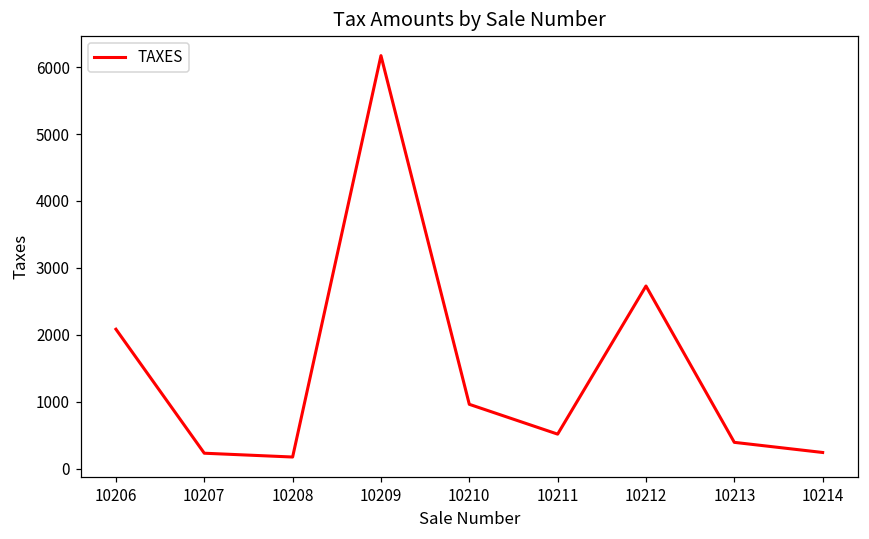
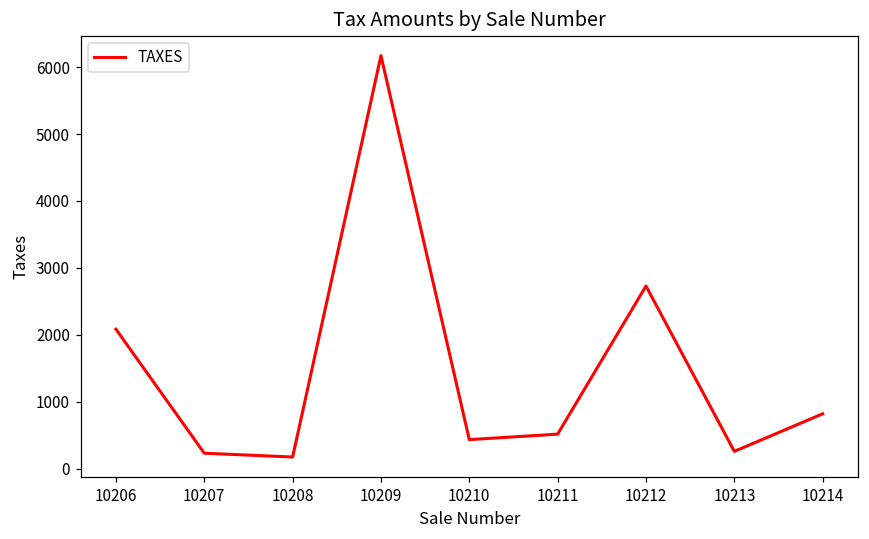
  {
    "10206": 2100,
    "10207": 200,
    "10208": 200,
    "10209": 6200,
-   "10210": 1000,
+   "10210": 400,
    "10211": 500,
    "10212": 2700,
-   "10213": 400,
-   "10214": 200
+   "10213": 300,
+   "10214": 800
  }
